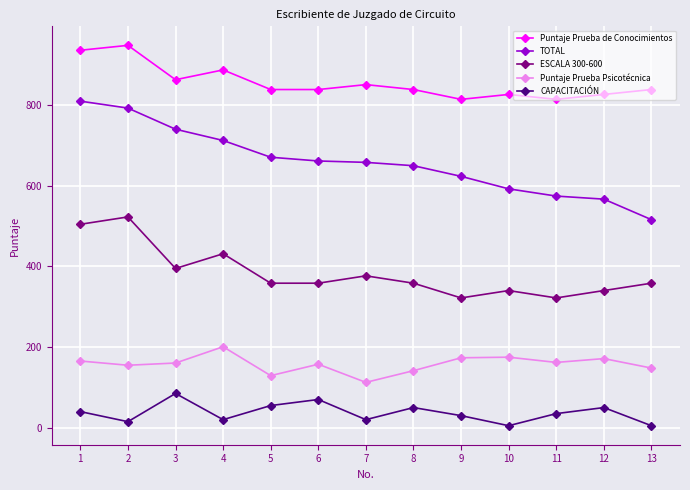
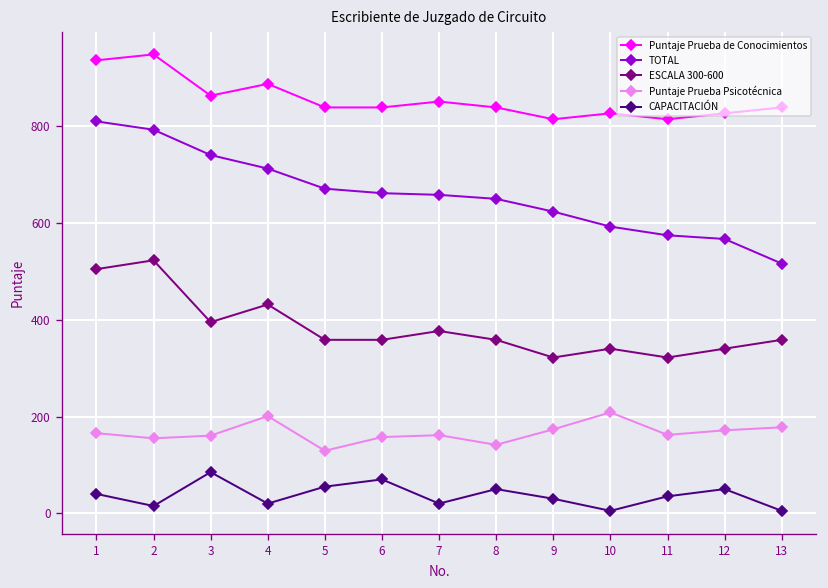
  {
    "Puntaje Prueba de Conocimientos": {
      "1": 940,
      "2": 950,
      "3": 860,
      "4": 890,
      "5": 840,
      "6": 840,
      "7": 850,
      "8": 840,
      "9": 810,
      "10": 830
    },
    "TOTAL": {
      "1": 810,
      "2": 790,
      "3": 740,
      "4": 710,
      "5": 670,
      "6": 660,
      "7": 660,
      "8": 650,
      "9": 620,
      "10": 590,
      "11": 570,
      "12": 570,
      "13": 520
    },
    "Puntaje Prueba Psicotécnica": {
      "1": 170,
      "2": 160,
      "3": 160,
      "4": 200,
      "5": 130,
      "6": 160,
-     "7": 110,
+     "7": 160,
      "8": 140,
      "9": 170,
-     "10": 180,
+     "10": 210,
      "11": 160,
      "12": 170,
-     "13": 150
+     "13": 180
    }
  }
